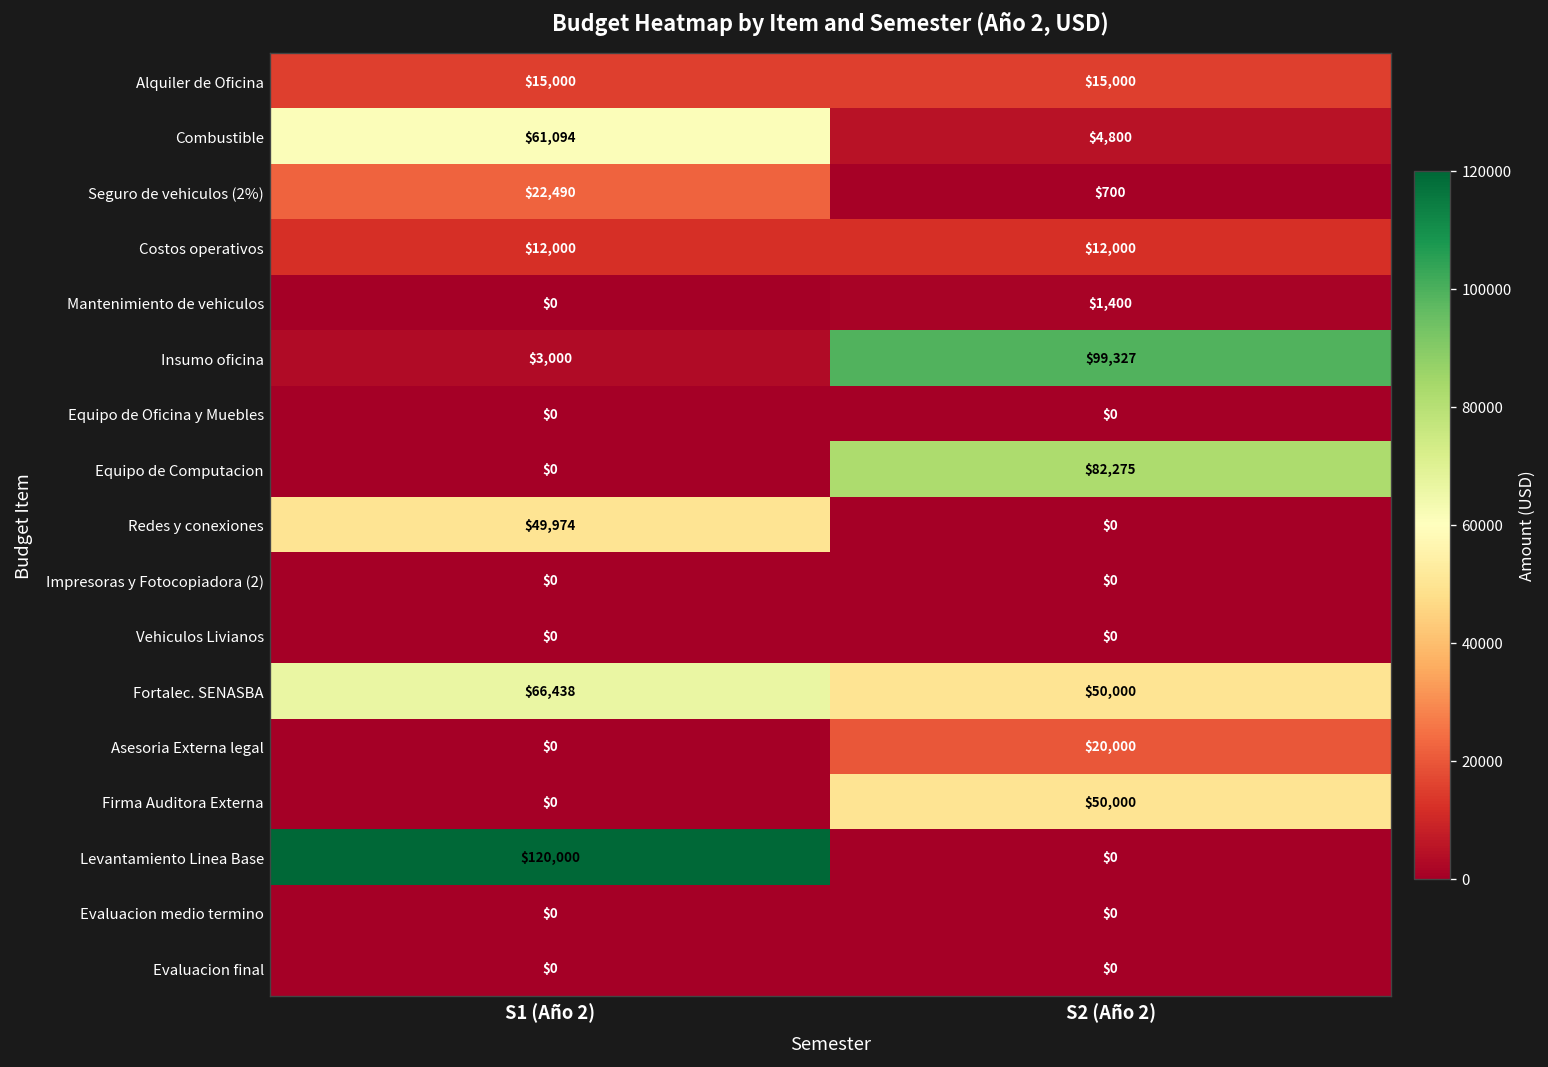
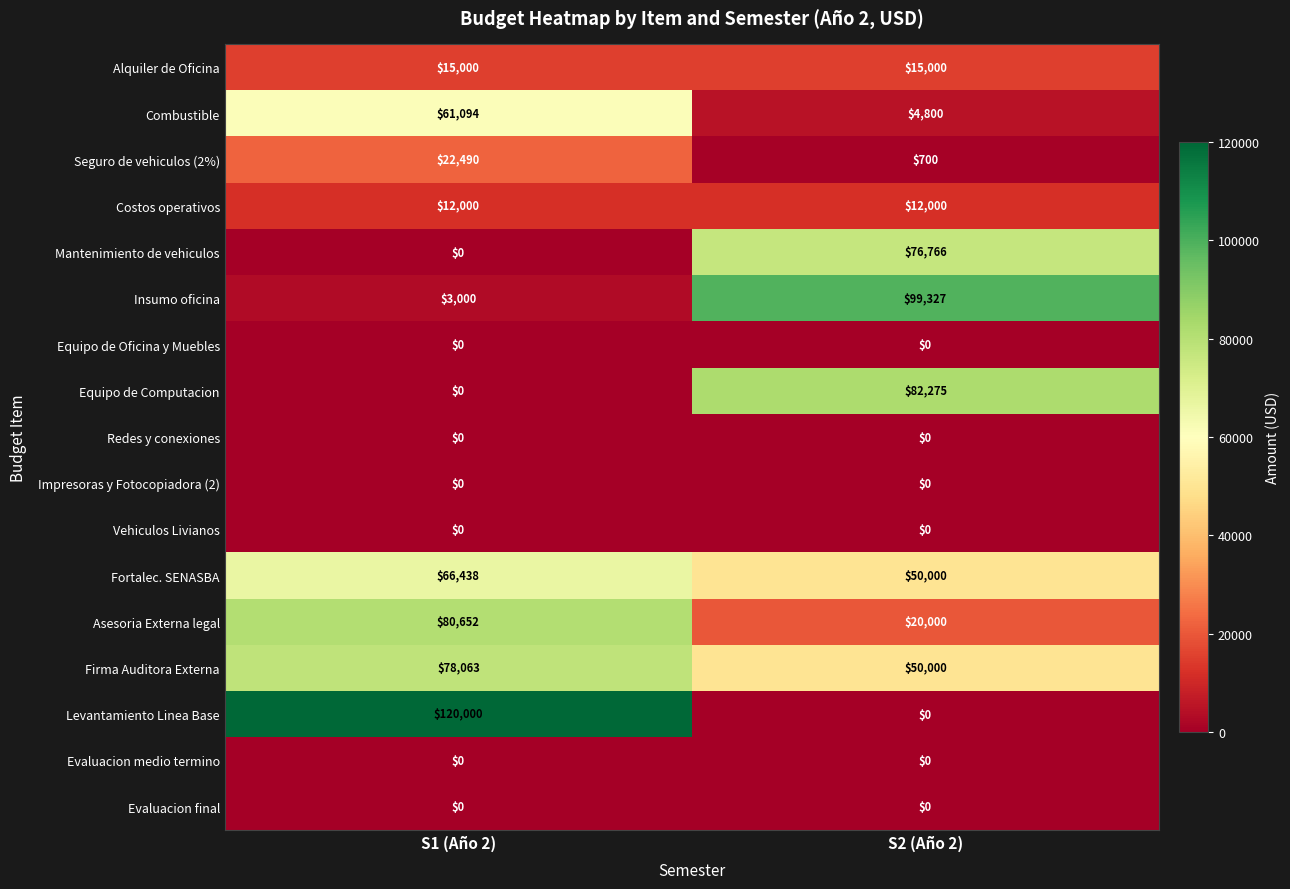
  {
    "Alquiler de Oficina": {
      "S1 (Año 2)": "$15,000",
      "S2 (Año 2)": "$15,000"
    },
    "Combustible": {
      "S1 (Año 2)": "$61,094",
      "S2 (Año 2)": "$4,800"
    },
    "Seguro de vehiculos (2%)": {
      "S1 (Año 2)": "$22,490",
      "S2 (Año 2)": "$700"
    },
    "Costos operativos": {
      "S1 (Año 2)": "$12,000",
      "S2 (Año 2)": "$12,000"
    },
    "Mantenimiento de vehiculos": {
      "S1 (Año 2)": "$0",
-     "S2 (Año 2)": "$1,400"
+     "S2 (Año 2)": "$76,766"
    },
    "Insumo oficina": {
      "S1 (Año 2)": "$3,000",
      "S2 (Año 2)": "$99,327"
    },
    "Equipo de Oficina y Muebles": {
      "S1 (Año 2)": "$0",
      "S2 (Año 2)": "$0"
    },
    "Equipo de Computacion": {
      "S1 (Año 2)": "$0",
      "S2 (Año 2)": "$82,275"
    },
    "Redes y conexiones": {
-     "S1 (Año 2)": "$49,974",
+     "S1 (Año 2)": "$0",
      "S2 (Año 2)": "$0"
    },
    "Impresoras y Fotocopiadora (2)": {
      "S1 (Año 2)": "$0",
      "S2 (Año 2)": "$0"
    },
    "Vehiculos Livianos": {
      "S1 (Año 2)": "$0",
      "S2 (Año 2)": "$0"
    },
    "Fortalec. SENASBA": {
      "S1 (Año 2)": "$66,438",
      "S2 (Año 2)": "$50,000"
    },
    "Asesoria Externa legal": {
-     "S1 (Año 2)": "$0",
+     "S1 (Año 2)": "$80,652",
      "S2 (Año 2)": "$20,000"
    },
    "Firma Auditora Externa": {
-     "S1 (Año 2)": "$0",
+     "S1 (Año 2)": "$78,063",
      "S2 (Año 2)": "$50,000"
    },
    "Levantamiento Linea Base": {
      "S1 (Año 2)": "$120,000",
      "S2 (Año 2)": "$0"
    },
    "Evaluacion medio termino": {
      "S1 (Año 2)": "$0",
      "S2 (Año 2)": "$0"
    },
    "Evaluacion final": {
      "S1 (Año 2)": "$0",
      "S2 (Año 2)": "$0"
    }
  }
